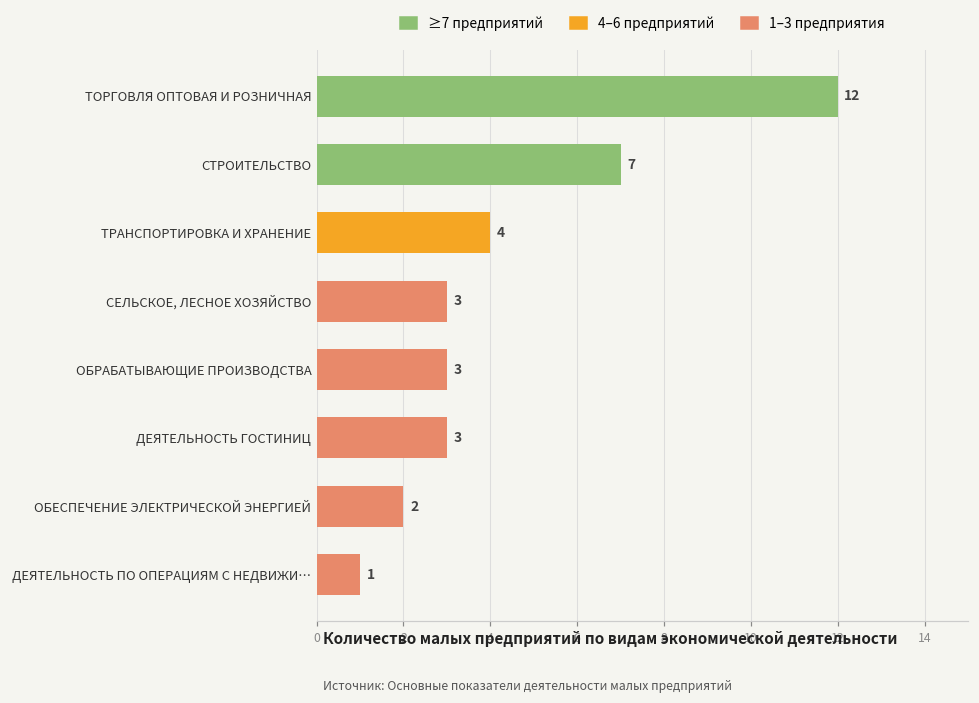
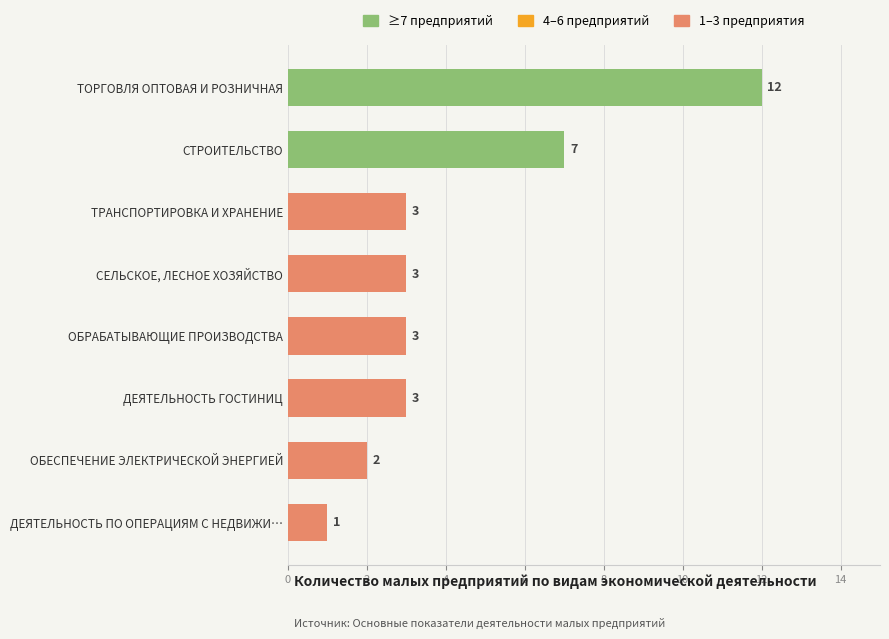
  {
    "ТОРГОВЛЯ ОПТОВАЯ И РОЗНИЧНАЯ": 12,
    "СТРОИТЕЛЬСТВО": 7,
-   "ТРАНСПОРТИРОВКА И ХРАНЕНИЕ": 4,
+   "ТРАНСПОРТИРОВКА И ХРАНЕНИЕ": 3,
    "СЕЛЬСКОЕ, ЛЕСНОЕ ХОЗЯЙСТВО": 3,
    "ОБРАБАТЫВАЮЩИЕ ПРОИЗВОДСТВА": 3,
    "ДЕЯТЕЛЬНОСТЬ ГОСТИНИЦ": 3,
    "ОБЕСПЕЧЕНИЕ ЭЛЕКТРИЧЕСКОЙ ЭНЕРГИЕЙ": 2,
    "ДЕЯТЕЛЬНОСТЬ ПО ОПЕРАЦИЯМ С НЕДВИЖИ…": 1
  }
